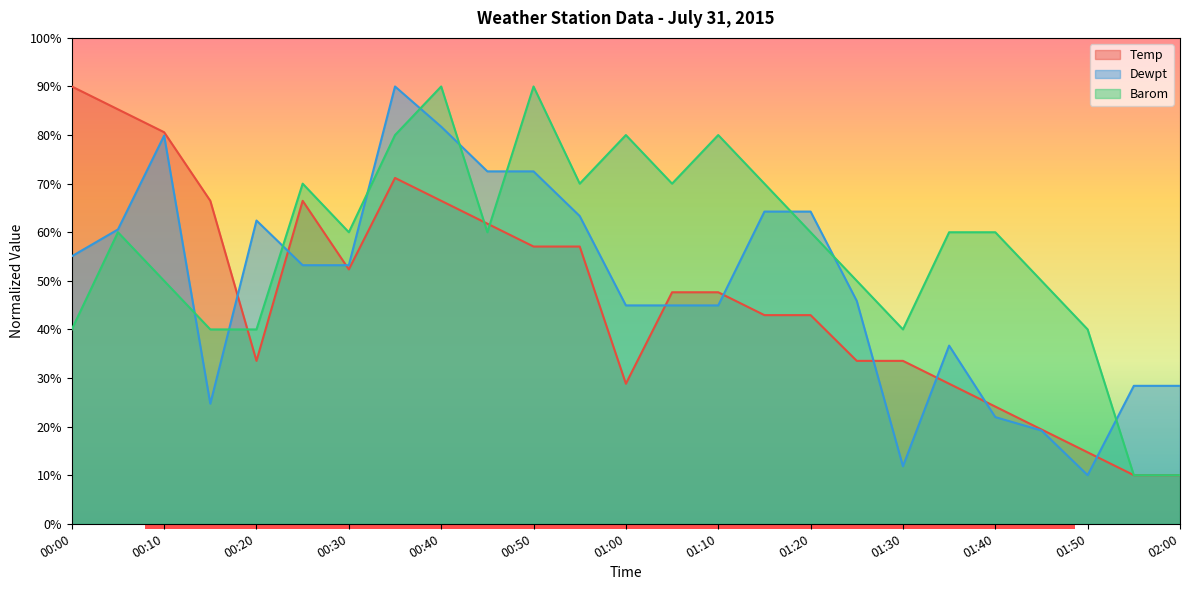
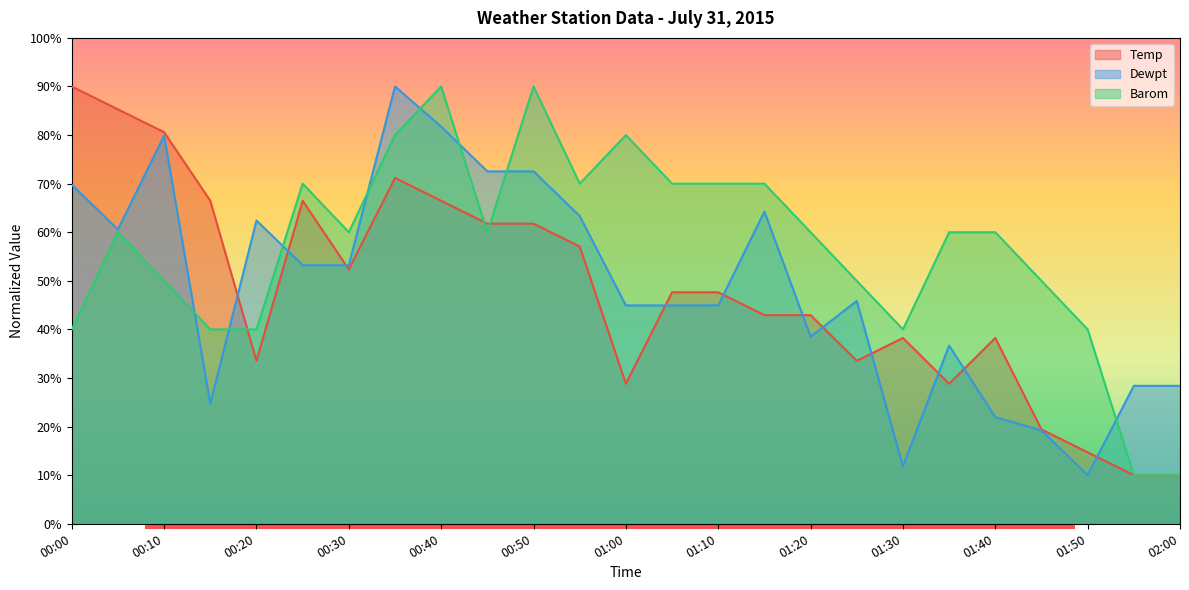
  {
    "Weather Station Data - July 31, 2015": {
      "Temp": {
        "00:00": "90%",
        "00:10": "81%",
        "00:20": "34%",
        "00:30": "52%",
        "00:40": "66%",
-       "00:50": "57%",
+       "00:50": "62%",
        "01:00": "29%",
        "01:10": "48%",
        "01:20": "43%",
-       "01:30": "34%",
-       "01:40": "24%",
+       "01:30": "38%",
+       "01:40": "38%",
        "01:50": "15%"
      },
      "Dewpt": {
-       "00:00": "55%",
+       "00:00": "70%",
        "00:10": "80%",
        "00:20": "62%",
        "00:30": "53%",
        "00:40": "82%",
        "00:50": "73%",
        "01:00": "45%",
        "01:10": "45%",
-       "01:20": "64%",
+       "01:20": "39%",
        "01:30": "12%",
        "01:40": "22%",
        "01:50": "10%",
        "02:00": "28%"
      },
      "Barom": {
        "00:00": "40%",
        "00:10": "50%",
        "00:20": "40%",
        "00:30": "60%",
        "00:40": "90%",
        "00:50": "90%",
        "01:00": "80%",
-       "01:10": "80%",
+       "01:10": "70%",
        "01:20": "60%",
        "01:30": "40%",
        "01:40": "60%",
        "01:50": "40%"
      }
    }
  }
